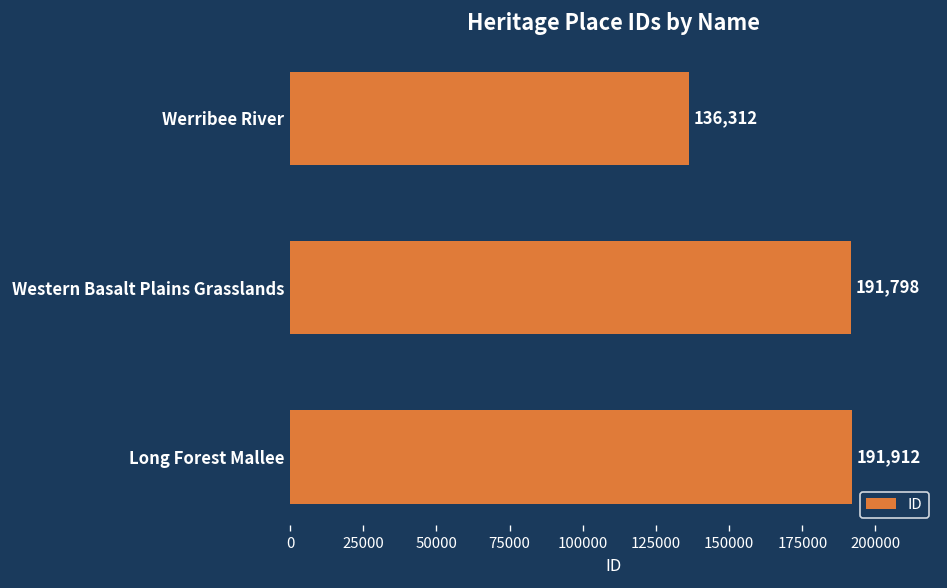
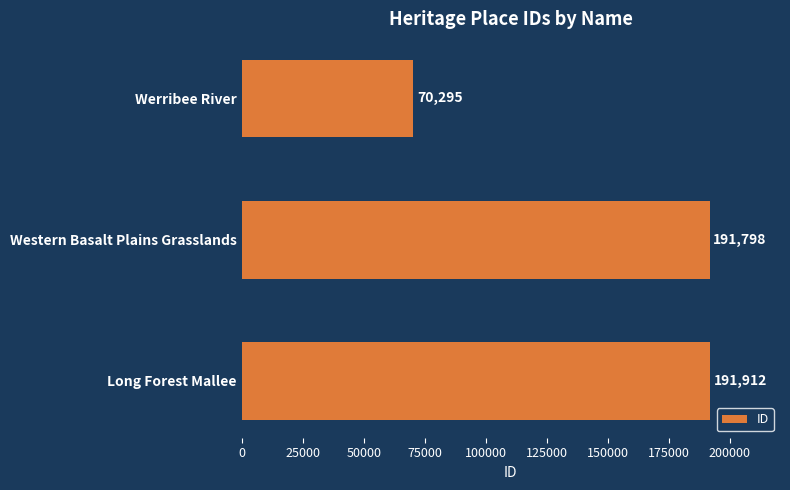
  {
-   "Werribee River": "136,312",
+   "Werribee River": "70,295",
    "Western Basalt Plains Grasslands": "191,798",
    "Long Forest Mallee": "191,912"
  }
